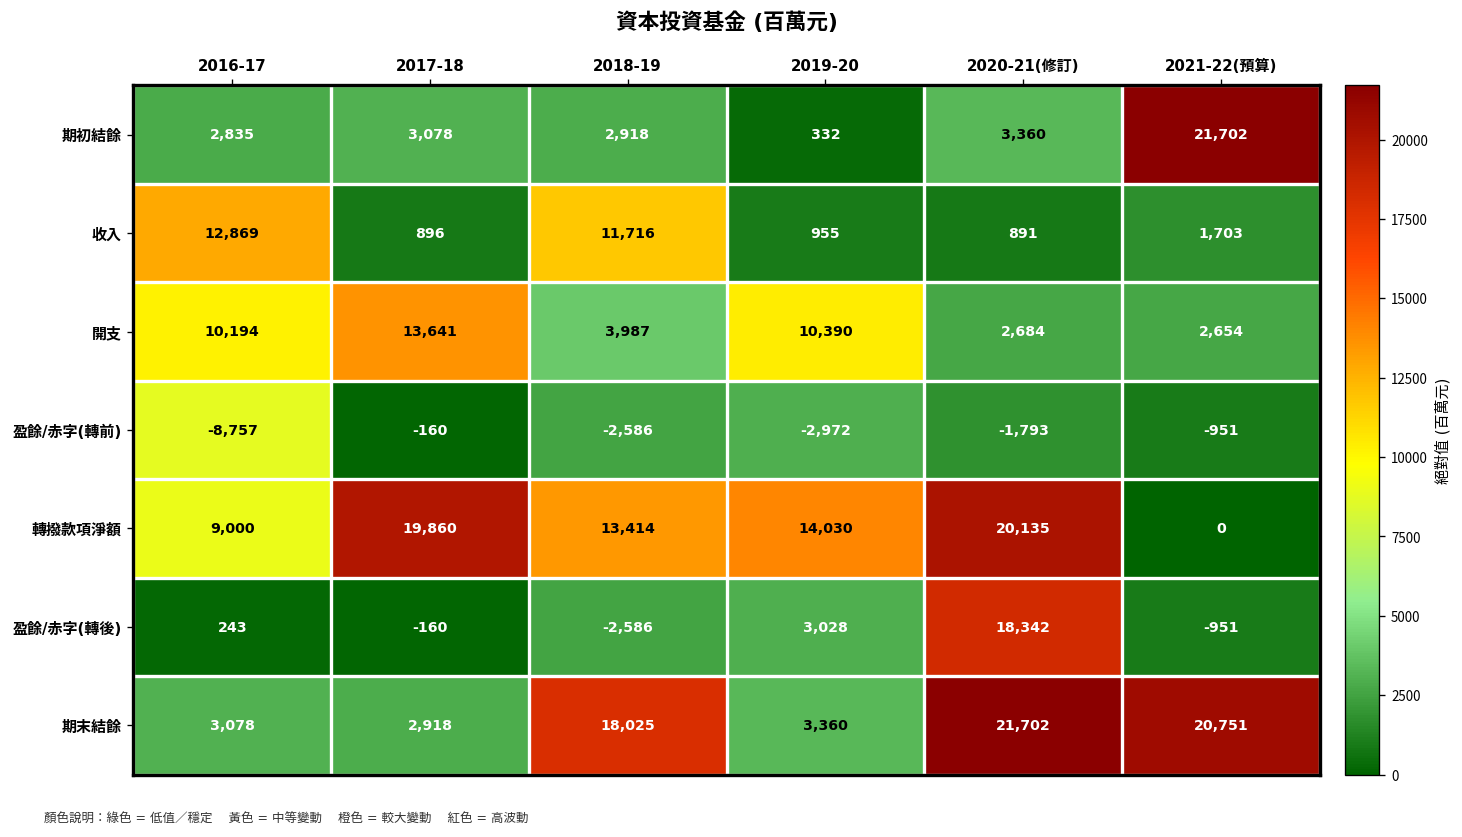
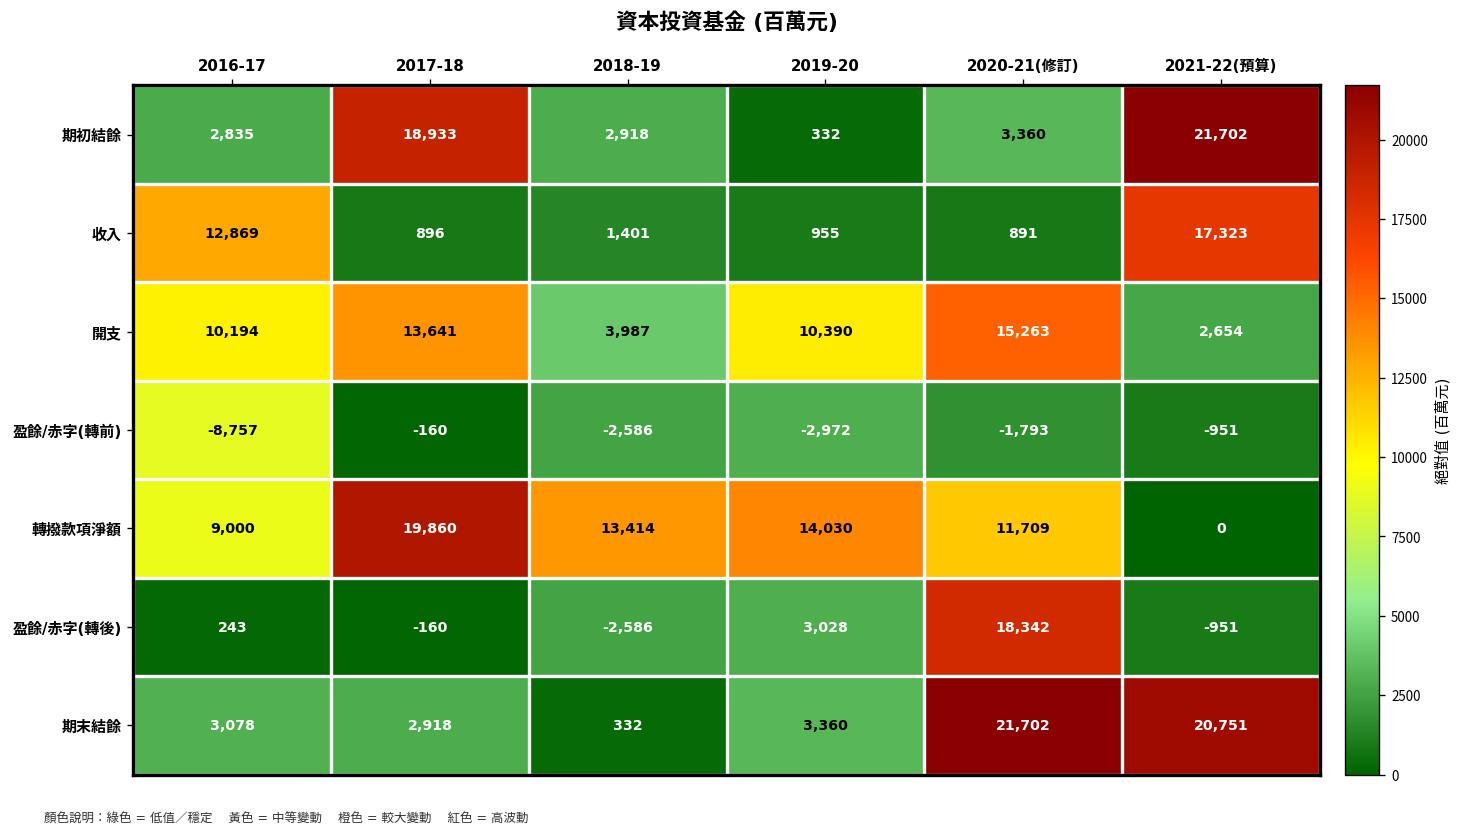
  {
    "期初結餘": {
      "2016-17": "2,835",
-     "2017-18": "3,078",
+     "2017-18": "18,933",
      "2018-19": "2,918",
      "2019-20": "332",
      "2020-21(修訂)": "3,360",
      "2021-22(預算)": "21,702"
    },
    "收入": {
      "2016-17": "12,869",
      "2017-18": "896",
-     "2018-19": "11,716",
+     "2018-19": "1,401",
      "2019-20": "955",
      "2020-21(修訂)": "891",
-     "2021-22(預算)": "1,703"
+     "2021-22(預算)": "17,323"
    },
    "開支": {
      "2016-17": "10,194",
      "2017-18": "13,641",
      "2018-19": "3,987",
      "2019-20": "10,390",
-     "2020-21(修訂)": "2,684",
+     "2020-21(修訂)": "15,263",
      "2021-22(預算)": "2,654"
    },
    "盈餘/赤字(轉前)": {
      "2016-17": "-8,757",
      "2017-18": "-160",
      "2018-19": "-2,586",
      "2019-20": "-2,972",
      "2020-21(修訂)": "-1,793",
      "2021-22(預算)": "-951"
    },
    "轉撥款項淨額": {
      "2016-17": "9,000",
      "2017-18": "19,860",
      "2018-19": "13,414",
      "2019-20": "14,030",
-     "2020-21(修訂)": "20,135",
+     "2020-21(修訂)": "11,709",
      "2021-22(預算)": "0"
    },
    "盈餘/赤字(轉後)": {
      "2016-17": "243",
      "2017-18": "-160",
      "2018-19": "-2,586",
      "2019-20": "3,028",
      "2020-21(修訂)": "18,342",
      "2021-22(預算)": "-951"
    },
    "期末結餘": {
      "2016-17": "3,078",
      "2017-18": "2,918",
-     "2018-19": "18,025",
+     "2018-19": "332",
      "2019-20": "3,360",
      "2020-21(修訂)": "21,702",
      "2021-22(預算)": "20,751"
    }
  }
